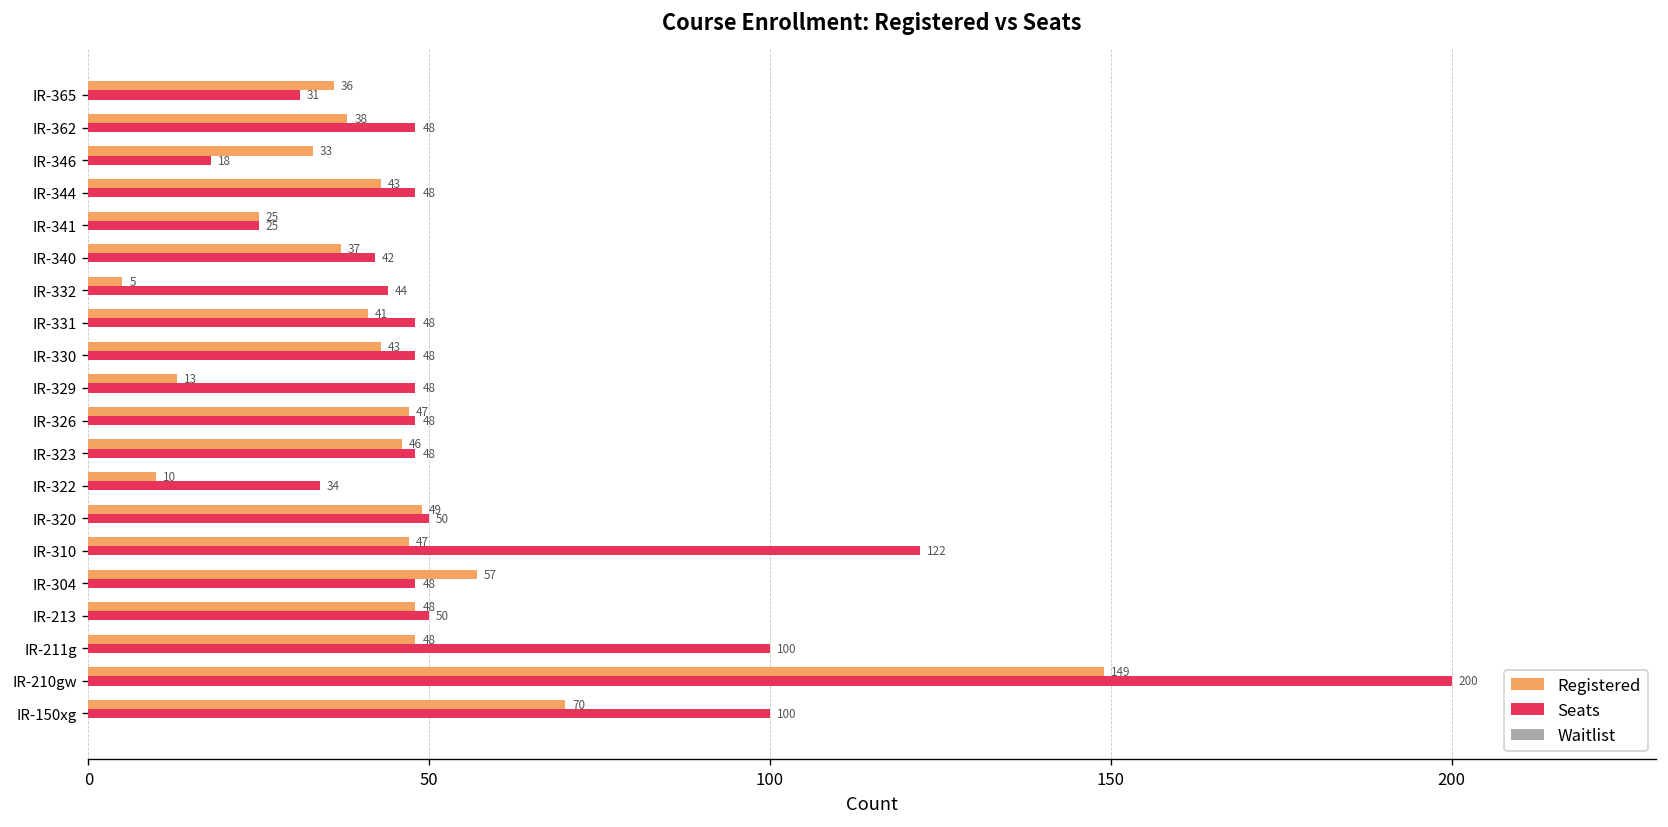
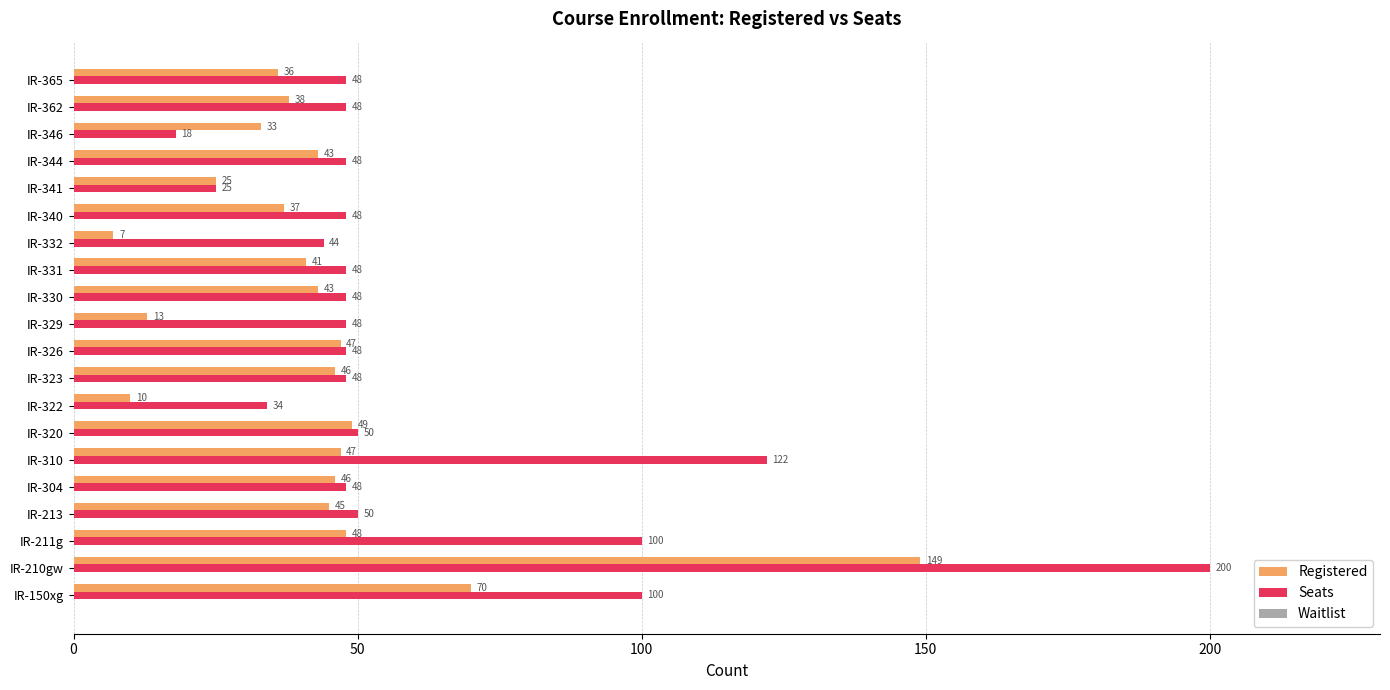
  {
    "Registered": {
      "IR-365": 36,
      "IR-362": 38,
      "IR-346": 33,
      "IR-344": 43,
      "IR-340": 37,
-     "IR-332": 5,
+     "IR-332": 7,
      "IR-331": 41,
      "IR-330": 43,
      "IR-329": 13,
      "IR-326": 47,
      "IR-323": 46,
      "IR-322": 10,
      "IR-320": 49,
      "IR-310": 47,
-     "IR-304": 57,
-     "IR-213": 48,
+     "IR-304": 46,
+     "IR-213": 45,
      "IR-211g": 48,
      "IR-210gw": 149,
      "IR-150xg": 70
    },
    "Seats": {
-     "IR-365": 31,
+     "IR-365": 48,
      "IR-362": 48,
      "IR-346": 18,
      "IR-344": 48,
-     "IR-340": 42,
+     "IR-340": 48,
      "IR-332": 44,
      "IR-331": 48,
      "IR-330": 48,
      "IR-329": 48,
      "IR-326": 48,
      "IR-323": 48,
      "IR-322": 34,
      "IR-320": 50,
      "IR-310": 122,
      "IR-304": 48,
      "IR-213": 50,
      "IR-211g": 100,
      "IR-210gw": 200,
      "IR-150xg": 100
    },
    "Waitlist": {
      "IR-365": 0,
      "IR-362": 0,
      "IR-346": 0,
      "IR-344": 0,
      "IR-341": 0,
      "IR-340": 0,
      "IR-332": 0,
      "IR-331": 0,
      "IR-330": 0,
      "IR-329": 0,
      "IR-326": 0,
      "IR-323": 0,
      "IR-322": 0,
      "IR-320": 0,
      "IR-310": 0,
      "IR-304": 0,
      "IR-213": 0,
      "IR-211g": 0,
      "IR-210gw": 0,
      "IR-150xg": 0
    }
  }
